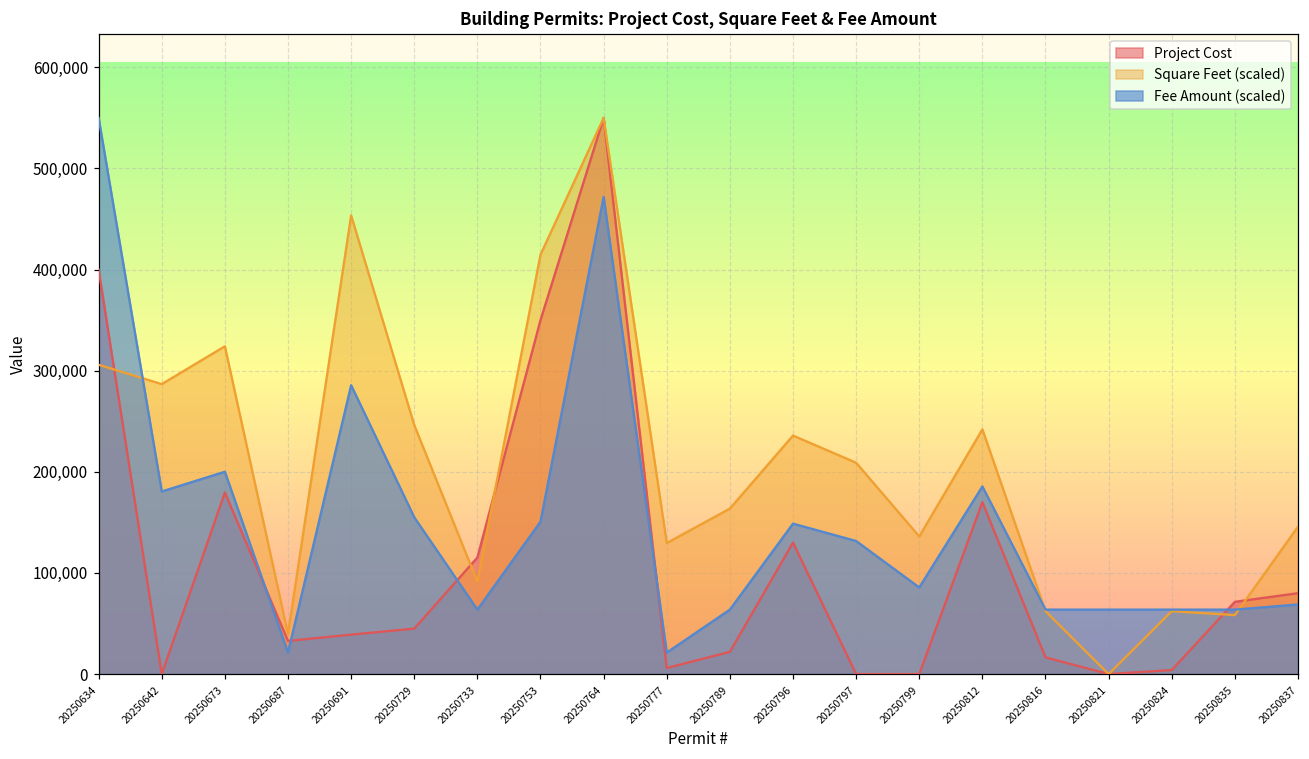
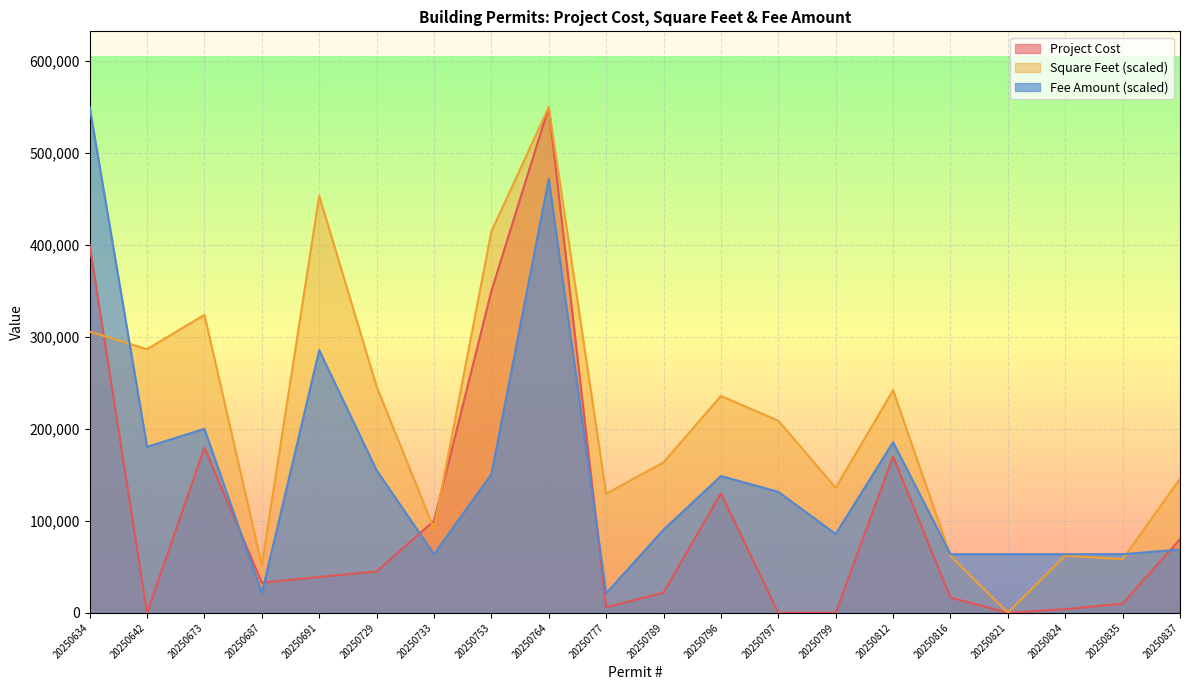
  {
    "Project Cost": {
      "20250634": "400,000",
      "20250642": "0",
      "20250673": "180,000",
      "20250687": "30,000",
      "20250691": "40,000",
      "20250729": "50,000",
-     "20250733": "120,000",
+     "20250733": "100,000",
      "20250753": "350,000",
      "20250777": "10,000",
      "20250789": "20,000",
      "20250796": "130,000",
      "20250797": "0",
      "20250799": "0",
      "20250812": "170,000",
      "20250816": "20,000",
      "20250824": "0",
-     "20250835": "70,000",
+     "20250835": "10,000",
      "20250837": "80,000"
    },
    "Square Feet (scaled)": {
      "20250634": "310,000",
      "20250642": "290,000",
      "20250673": "320,000",
-     "20250687": "40,000",
+     "20250687": "50,000",
      "20250691": "450,000",
      "20250729": "250,000",
      "20250733": "90,000",
      "20250753": "410,000",
      "20250777": "130,000",
      "20250789": "160,000",
      "20250796": "240,000",
      "20250797": "210,000",
      "20250799": "140,000",
      "20250812": "240,000",
      "20250835": "60,000",
      "20250837": "150,000"
    },
    "Fee Amount (scaled)": {
      "20250634": "550,000",
      "20250642": "180,000",
      "20250673": "200,000",
      "20250687": "20,000",
      "20250691": "290,000",
      "20250729": "160,000",
      "20250733": "60,000",
      "20250753": "150,000",
      "20250764": "470,000",
      "20250777": "20,000",
-     "20250789": "60,000",
+     "20250789": "90,000",
      "20250796": "150,000",
      "20250797": "130,000",
      "20250799": "90,000",
      "20250812": "190,000",
      "20250821": "60,000",
      "20250835": "60,000",
      "20250837": "70,000"
    }
  }
